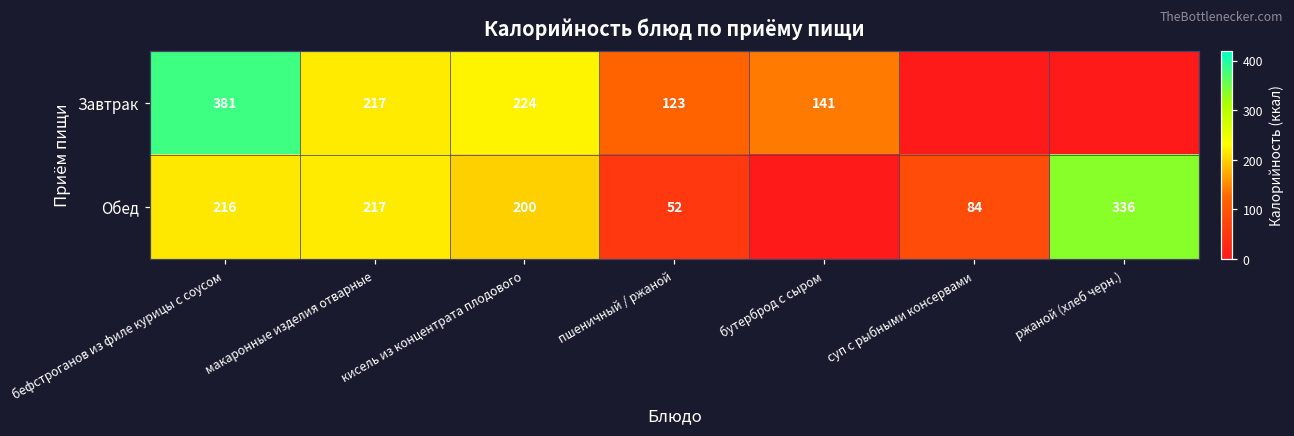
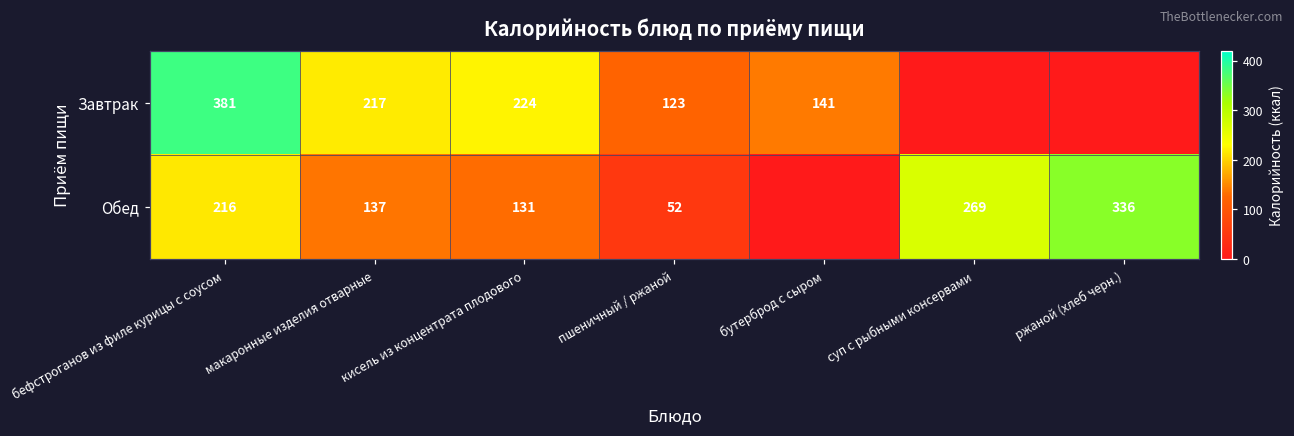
  {
    "Завтрак": {
      "бефстроганов из филе курицы с соусом": 381,
      "макаронные изделия отварные": 217,
      "кисель из концентрата плодового": 224,
      "пшеничный / ржаной": 123,
      "бутерброд с сыром": 141
    },
    "Обед": {
      "бефстроганов из филе курицы с соусом": 216,
-     "макаронные изделия отварные": 217,
-     "кисель из концентрата плодового": 200,
+     "макаронные изделия отварные": 137,
+     "кисель из концентрата плодового": 131,
      "пшеничный / ржаной": 52,
-     "суп с рыбными консервами": 84,
+     "суп с рыбными консервами": 269,
      "ржаной (хлеб черн.)": 336
    }
  }
